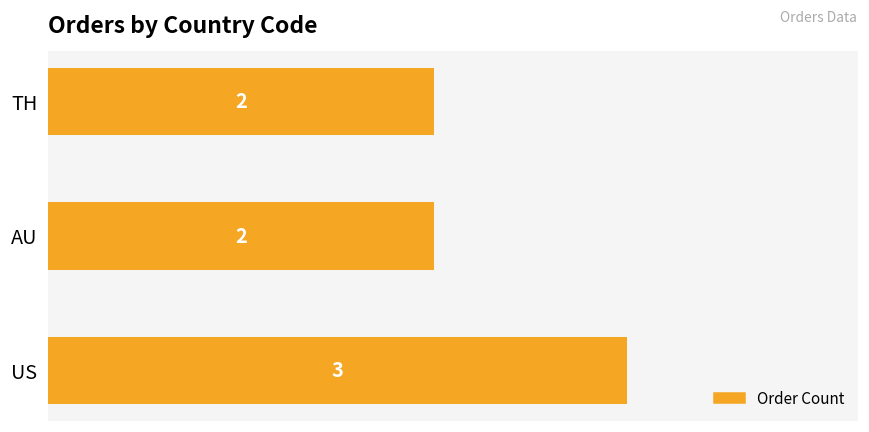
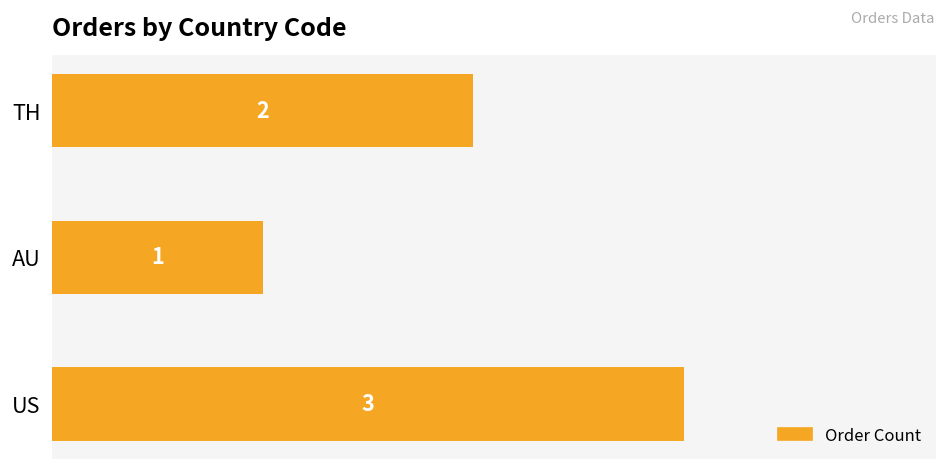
  {
    "TH": 2,
-   "AU": 2,
+   "AU": 1,
    "US": 3
  }
